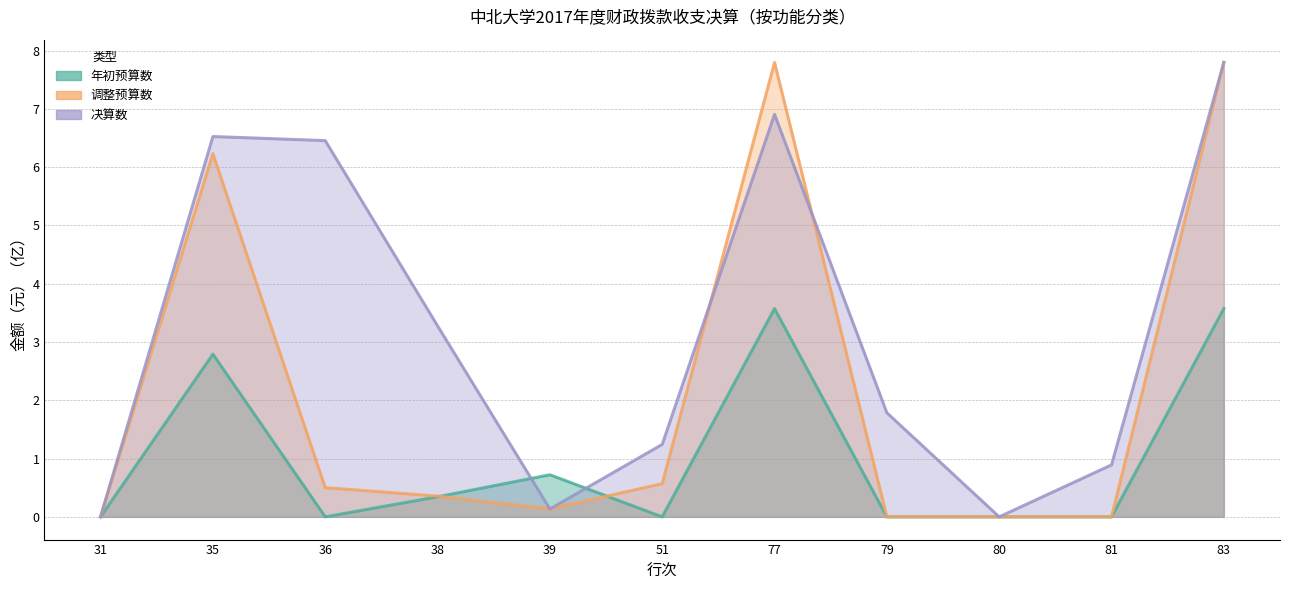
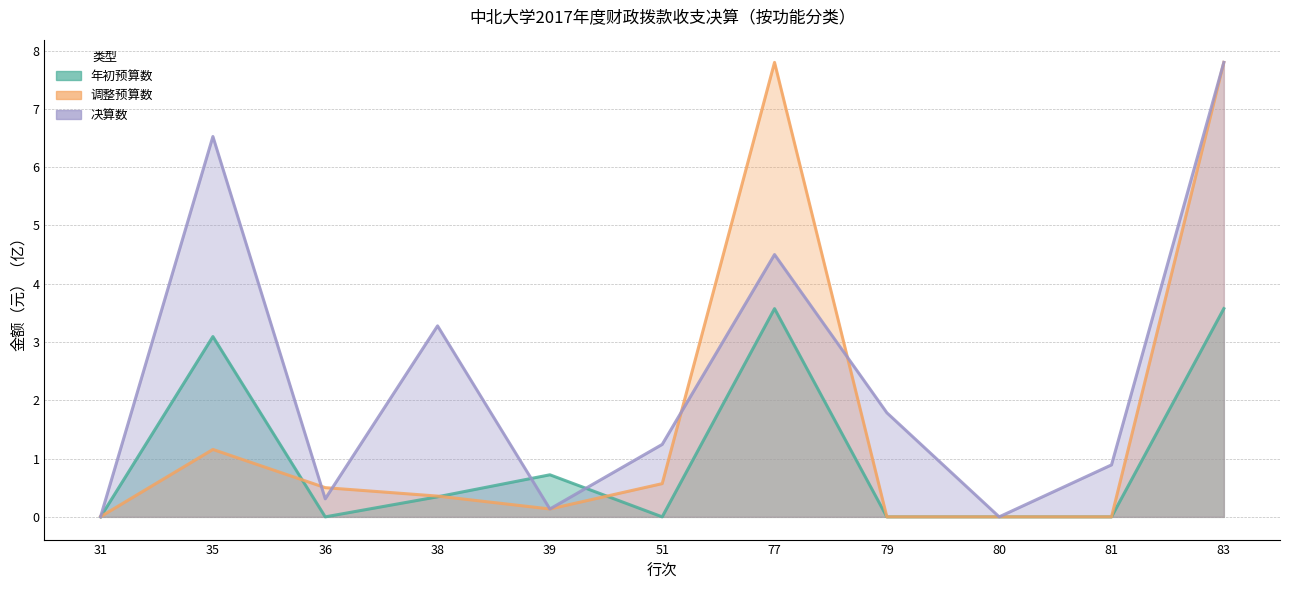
  {
    "年初预算数": {
-     "35": 2.8,
+     "35": 3.1,
      "36": 0.0,
      "39": 0.7,
      "51": 0.0,
      "77": 3.6,
      "83": 3.6
    },
    "调整预算数": {
-     "35": 6.2,
+     "35": 1.2,
      "36": 0.5,
      "51": 0.6,
      "77": 7.8
    },
    "决算数": {
      "35": 6.5,
-     "36": 6.5,
+     "36": 0.3,
      "38": 3.3,
      "51": 1.2,
-     "77": 6.9,
+     "77": 4.5,
      "79": 1.8,
      "81": 0.9
    }
  }
